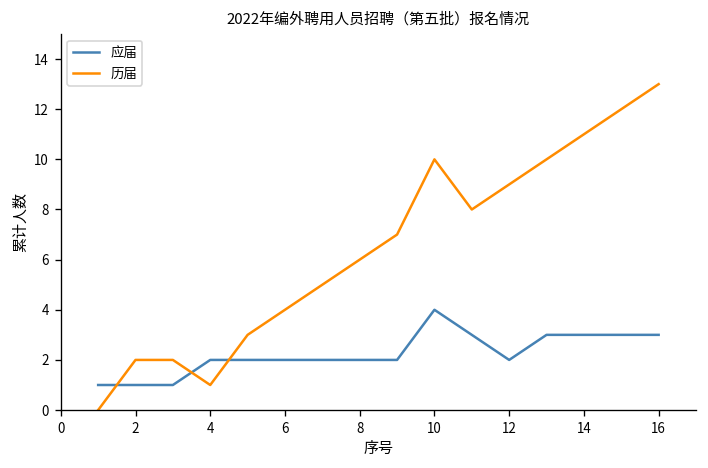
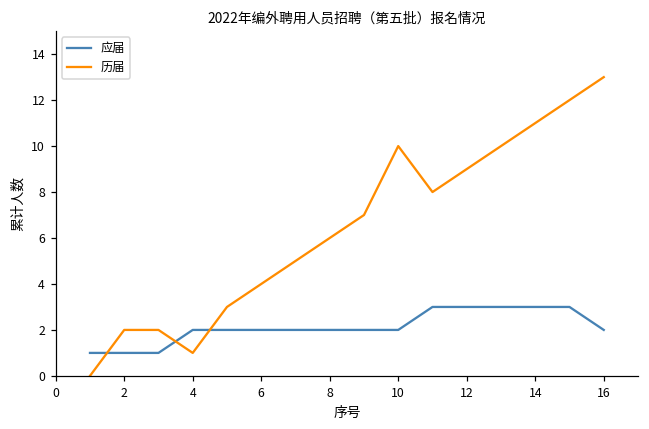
  {
    "应届": {
      "2": 1,
      "4": 2,
      "6": 2,
      "8": 2,
-     "10": 4,
-     "12": 2,
+     "10": 2,
+     "12": 3,
      "14": 3,
-     "16": 3
+     "16": 2
    },
    "历届": {
      "2": 2,
      "4": 1,
      "6": 4,
      "8": 6,
      "10": 10,
      "12": 9,
      "14": 11,
      "16": 13
    }
  }
